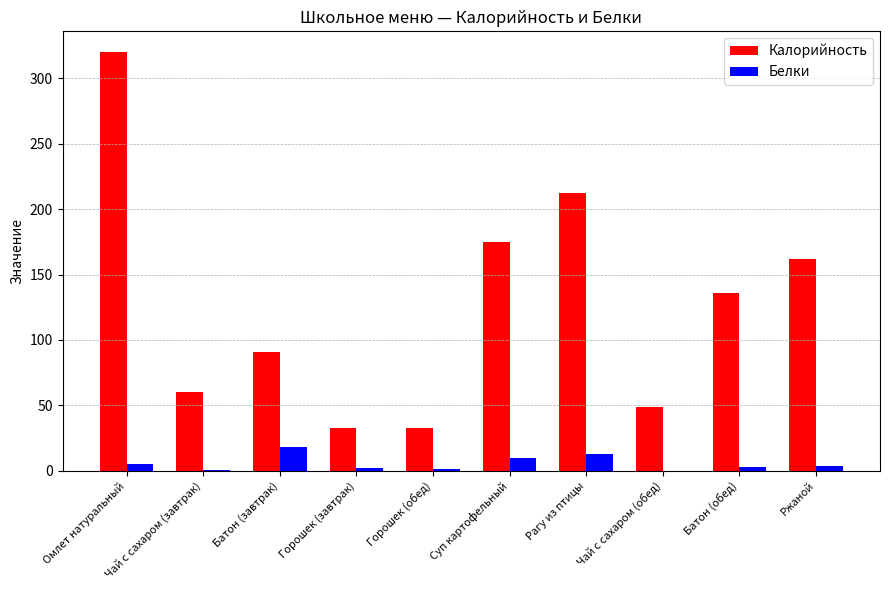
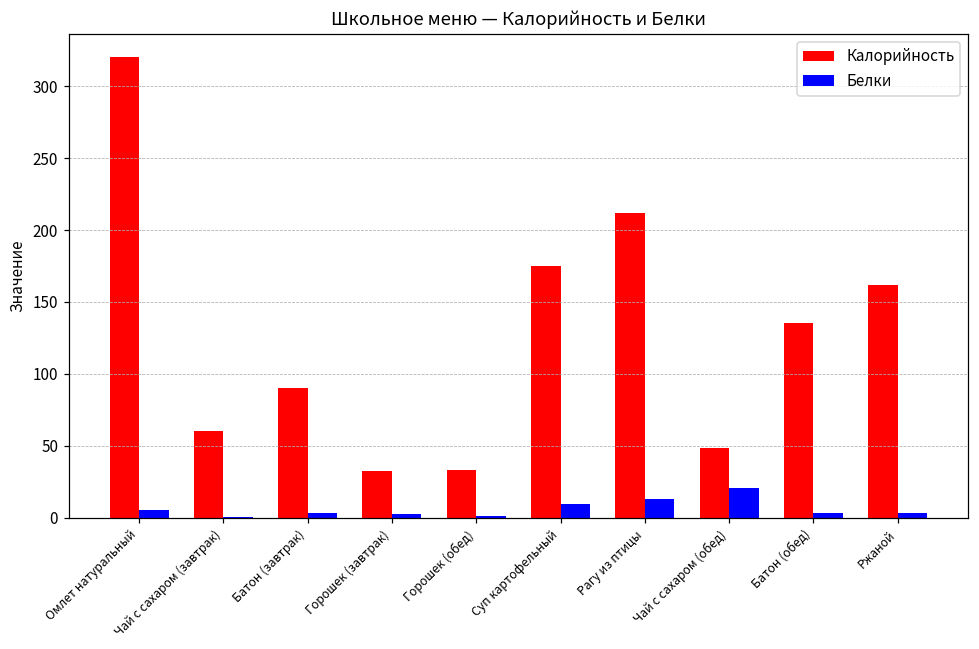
  {
    "Калорийность": {
      "Омлет натуральный": 320,
      "Чай с сахаром (завтрак)": 60,
      "Батон (завтрак)": 90,
      "Горошек (завтрак)": 32,
      "Горошек (обед)": 33,
      "Суп картофельный": 175,
      "Рагу из птицы": 212,
      "Чай с сахаром (обед)": 49,
      "Батон (обед)": 136,
      "Ржаной": 162
    },
    "Белки": {
      "Омлет натуральный": 5,
-     "Батон (завтрак)": 18,
+     "Батон (завтрак)": 3,
      "Горошек (завтрак)": 2,
      "Суп картофельный": 10,
      "Рагу из птицы": 13,
-     "Чай с сахаром (обед)": 0,
+     "Чай с сахаром (обед)": 21,
      "Батон (обед)": 3,
      "Ржаной": 3
    }
  }
